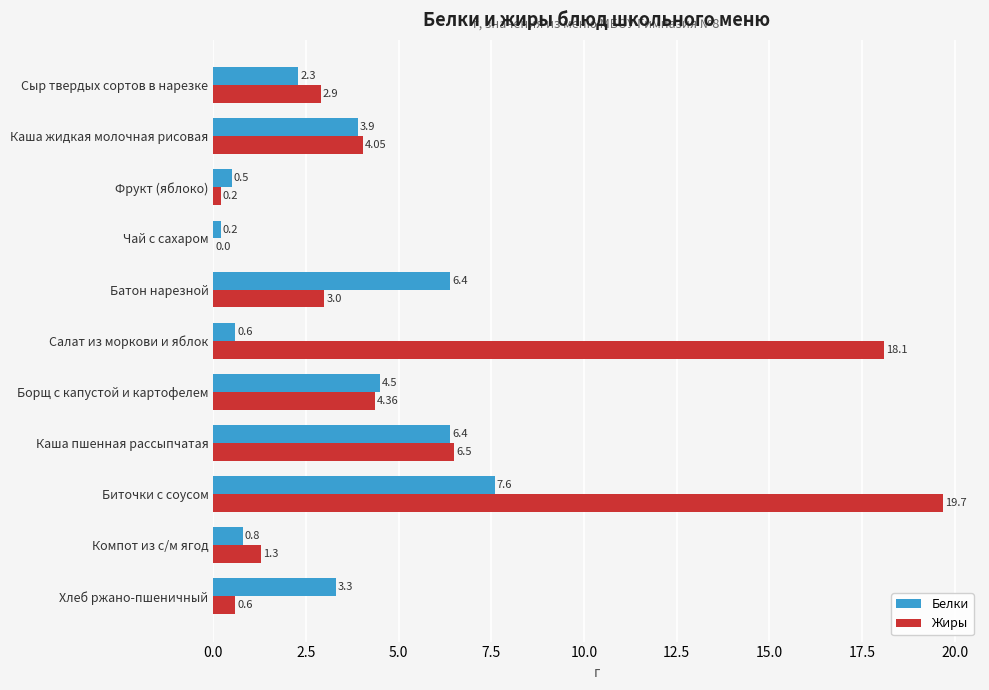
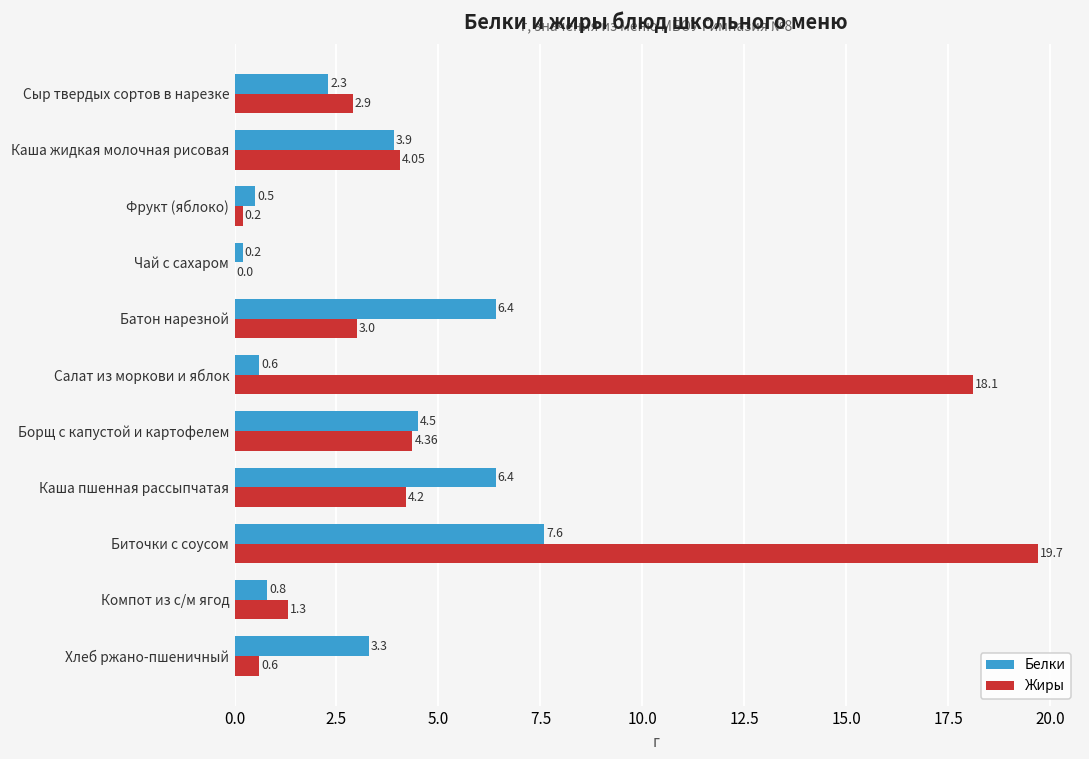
  {
    "Белки": {
      "Сыр твердых сортов в нарезке": 2.3,
      "Каша жидкая молочная рисовая": 3.9,
      "Фрукт (яблоко)": 0.5,
      "Чай с сахаром": 0.2,
      "Батон нарезной": 6.4,
      "Салат из моркови и яблок": 0.6,
      "Борщ с капустой и картофелем": 4.5,
      "Каша пшенная рассыпчатая": 6.4,
      "Биточки с соусом": 7.6,
      "Компот из с/м ягод": 0.8,
      "Хлеб ржано-пшеничный": 3.3
    },
    "Жиры": {
      "Сыр твердых сортов в нарезке": 2.9,
      "Каша жидкая молочная рисовая": 4.05,
      "Фрукт (яблоко)": 0.2,
      "Чай с сахаром": 0.0,
      "Батон нарезной": 3.0,
      "Салат из моркови и яблок": 18.1,
      "Борщ с капустой и картофелем": 4.36,
-     "Каша пшенная рассыпчатая": 6.5,
+     "Каша пшенная рассыпчатая": 4.2,
      "Биточки с соусом": 19.7,
      "Компот из с/м ягод": 1.3,
      "Хлеб ржано-пшеничный": 0.6
    }
  }
